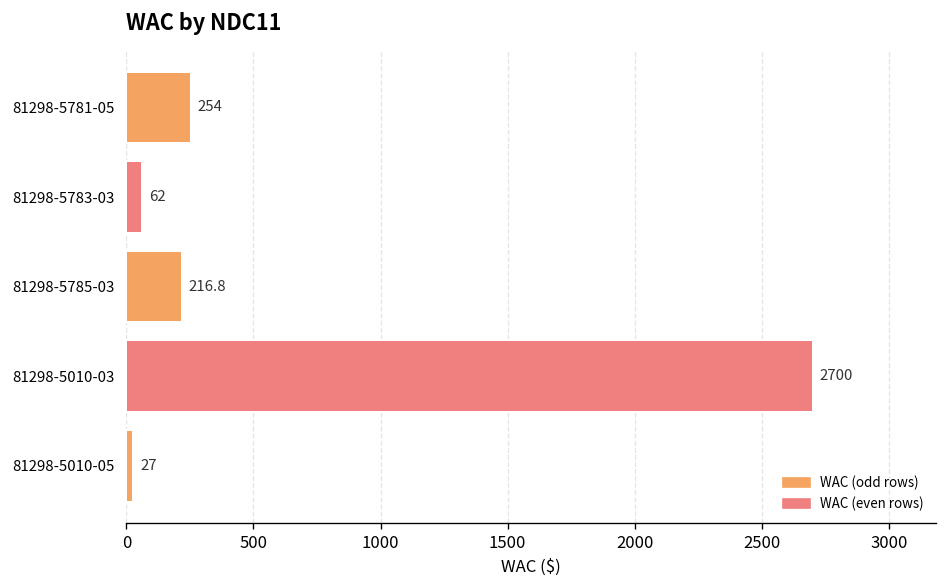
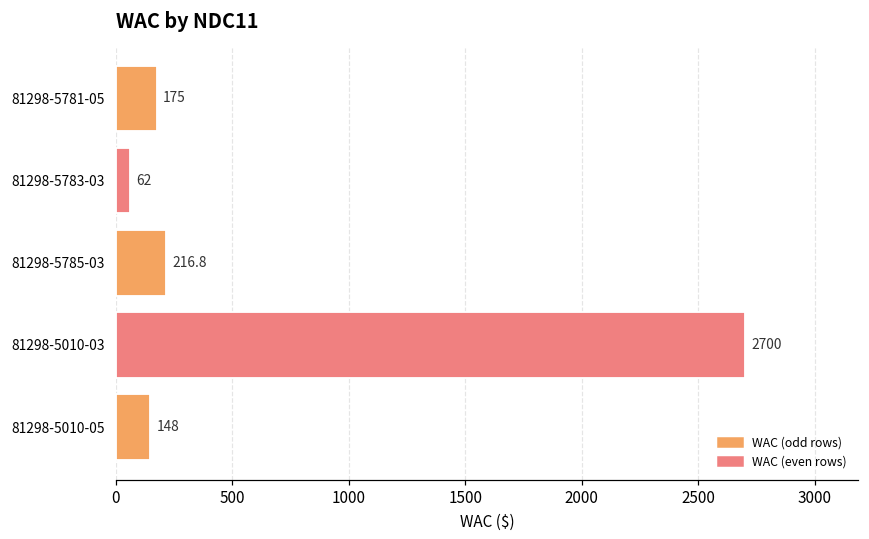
  {
-   "81298-5781-05": 254,
+   "81298-5781-05": 175,
    "81298-5783-03": 62,
    "81298-5785-03": 216.8,
    "81298-5010-03": 2700,
-   "81298-5010-05": 27
+   "81298-5010-05": 148
  }
